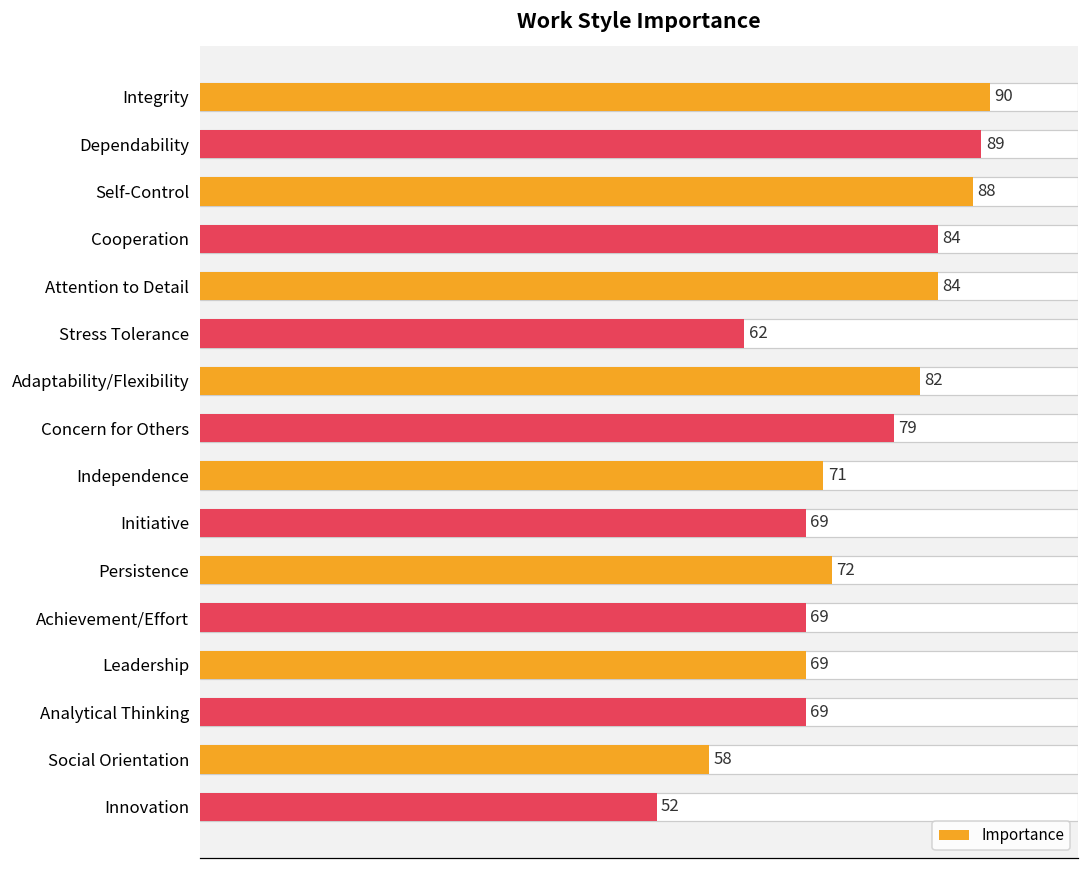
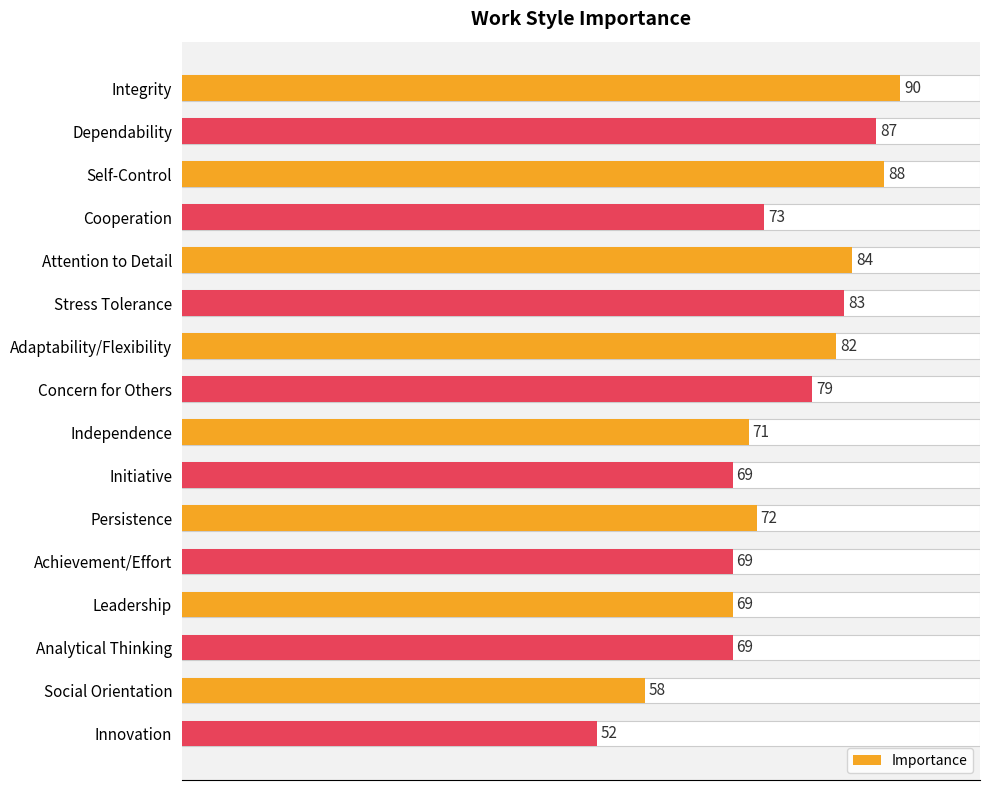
  {
    "Integrity": 90,
-   "Dependability": 89,
+   "Dependability": 87,
    "Self-Control": 88,
-   "Cooperation": 84,
+   "Cooperation": 73,
    "Attention to Detail": 84,
-   "Stress Tolerance": 62,
+   "Stress Tolerance": 83,
    "Adaptability/Flexibility": 82,
    "Concern for Others": 79,
    "Independence": 71,
    "Initiative": 69,
    "Persistence": 72,
    "Achievement/Effort": 69,
    "Leadership": 69,
    "Analytical Thinking": 69,
    "Social Orientation": 58,
    "Innovation": 52
  }
